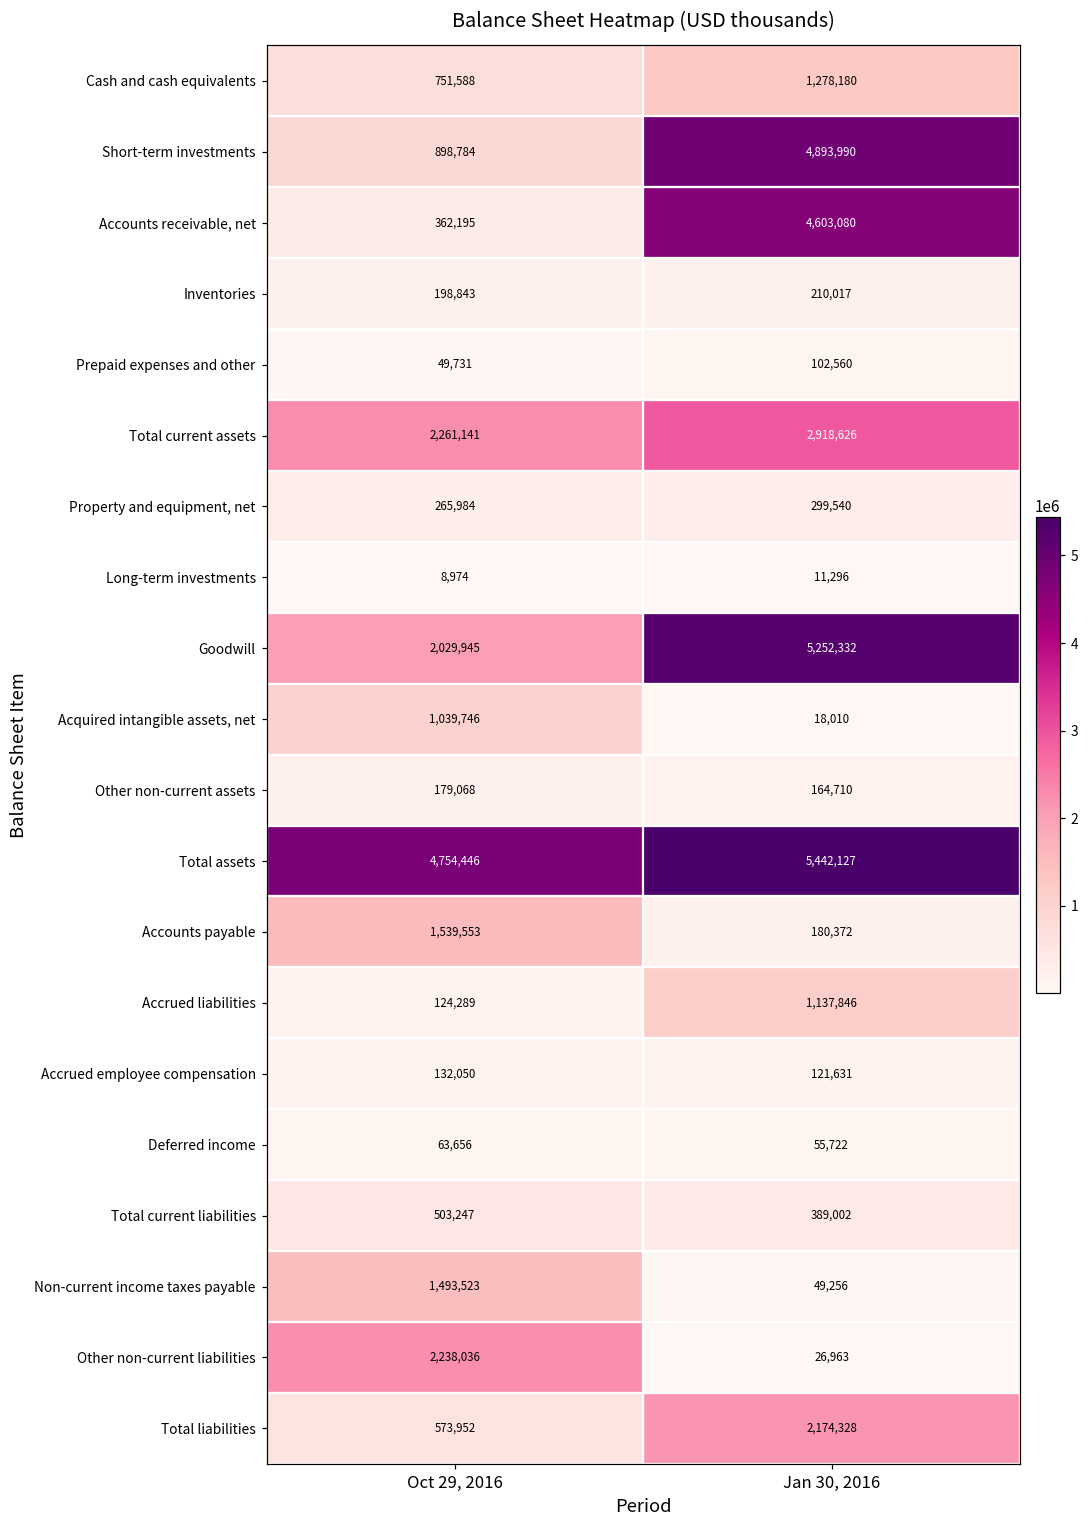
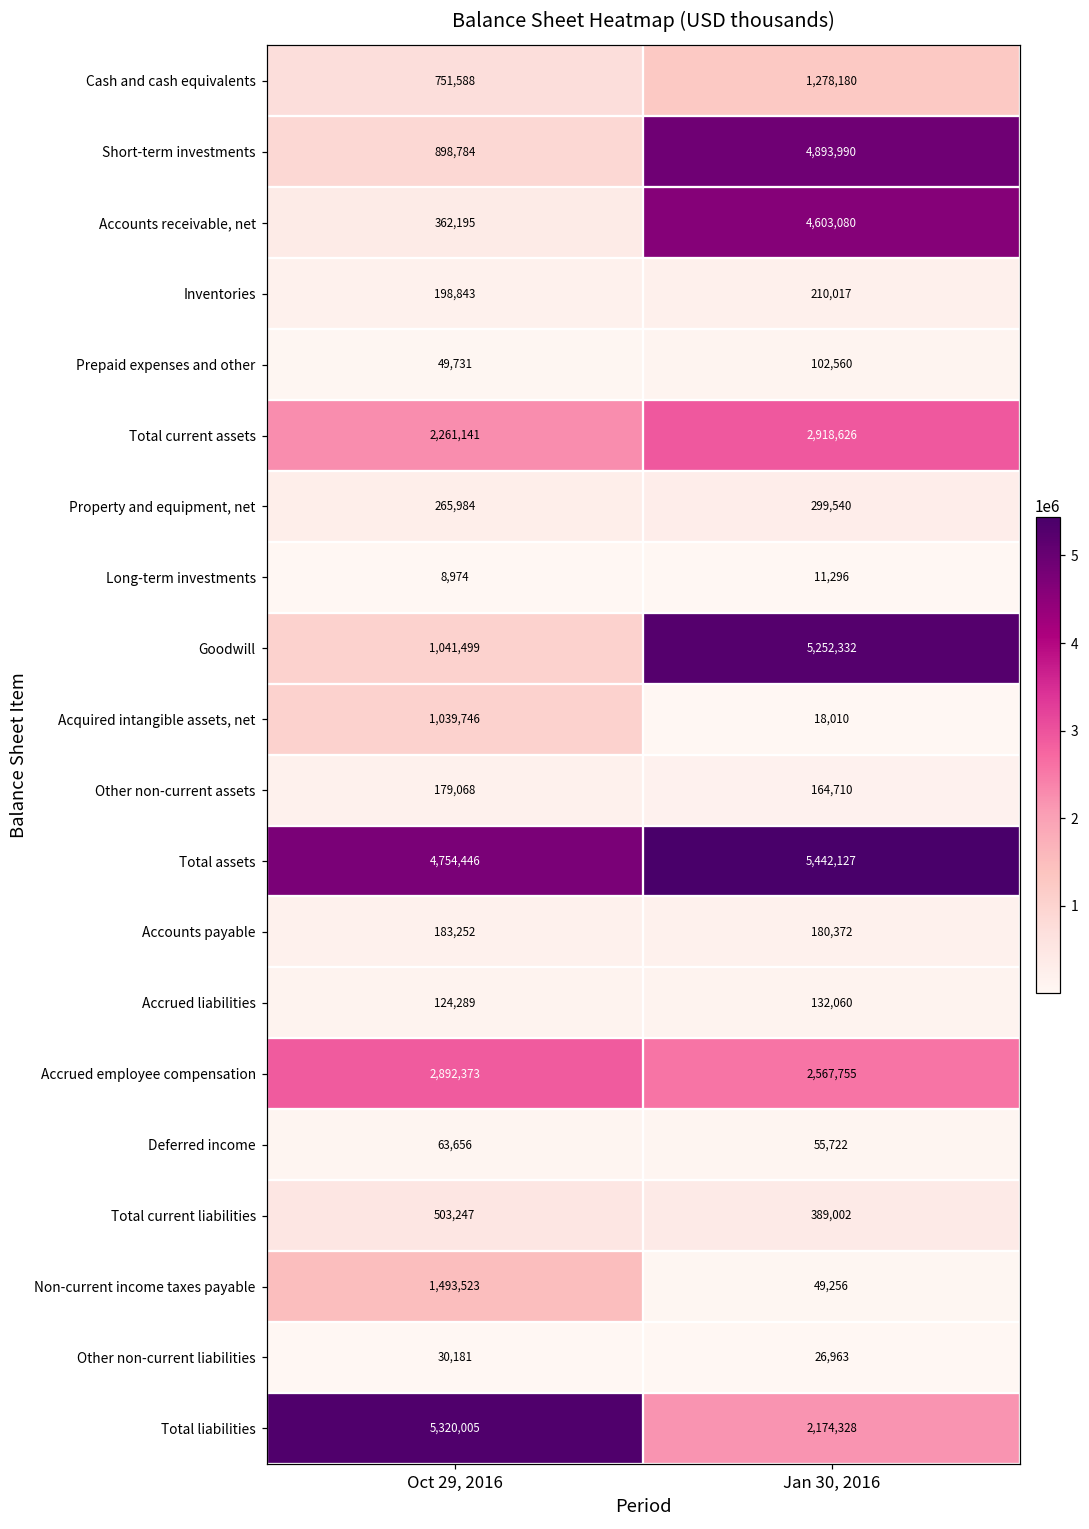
  {
    "Cash and cash equivalents": {
      "Oct 29, 2016": "751,588",
      "Jan 30, 2016": "1,278,180"
    },
    "Short-term investments": {
      "Oct 29, 2016": "898,784",
      "Jan 30, 2016": "4,893,990"
    },
    "Accounts receivable, net": {
      "Oct 29, 2016": "362,195",
      "Jan 30, 2016": "4,603,080"
    },
    "Inventories": {
      "Oct 29, 2016": "198,843",
      "Jan 30, 2016": "210,017"
    },
    "Prepaid expenses and other": {
      "Oct 29, 2016": "49,731",
      "Jan 30, 2016": "102,560"
    },
    "Total current assets": {
      "Oct 29, 2016": "2,261,141",
      "Jan 30, 2016": "2,918,626"
    },
    "Property and equipment, net": {
      "Oct 29, 2016": "265,984",
      "Jan 30, 2016": "299,540"
    },
    "Long-term investments": {
      "Oct 29, 2016": "8,974",
      "Jan 30, 2016": "11,296"
    },
    "Goodwill": {
-     "Oct 29, 2016": "2,029,945",
+     "Oct 29, 2016": "1,041,499",
      "Jan 30, 2016": "5,252,332"
    },
    "Acquired intangible assets, net": {
      "Oct 29, 2016": "1,039,746",
      "Jan 30, 2016": "18,010"
    },
    "Other non-current assets": {
      "Oct 29, 2016": "179,068",
      "Jan 30, 2016": "164,710"
    },
    "Total assets": {
      "Oct 29, 2016": "4,754,446",
      "Jan 30, 2016": "5,442,127"
    },
    "Accounts payable": {
-     "Oct 29, 2016": "1,539,553",
+     "Oct 29, 2016": "183,252",
      "Jan 30, 2016": "180,372"
    },
    "Accrued liabilities": {
      "Oct 29, 2016": "124,289",
-     "Jan 30, 2016": "1,137,846"
+     "Jan 30, 2016": "132,060"
    },
    "Accrued employee compensation": {
-     "Oct 29, 2016": "132,050",
-     "Jan 30, 2016": "121,631"
+     "Oct 29, 2016": "2,892,373",
+     "Jan 30, 2016": "2,567,755"
    },
    "Deferred income": {
      "Oct 29, 2016": "63,656",
      "Jan 30, 2016": "55,722"
    },
    "Total current liabilities": {
      "Oct 29, 2016": "503,247",
      "Jan 30, 2016": "389,002"
    },
    "Non-current income taxes payable": {
      "Oct 29, 2016": "1,493,523",
      "Jan 30, 2016": "49,256"
    },
    "Other non-current liabilities": {
-     "Oct 29, 2016": "2,238,036",
+     "Oct 29, 2016": "30,181",
      "Jan 30, 2016": "26,963"
    },
    "Total liabilities": {
-     "Oct 29, 2016": "573,952",
+     "Oct 29, 2016": "5,320,005",
      "Jan 30, 2016": "2,174,328"
    }
  }
